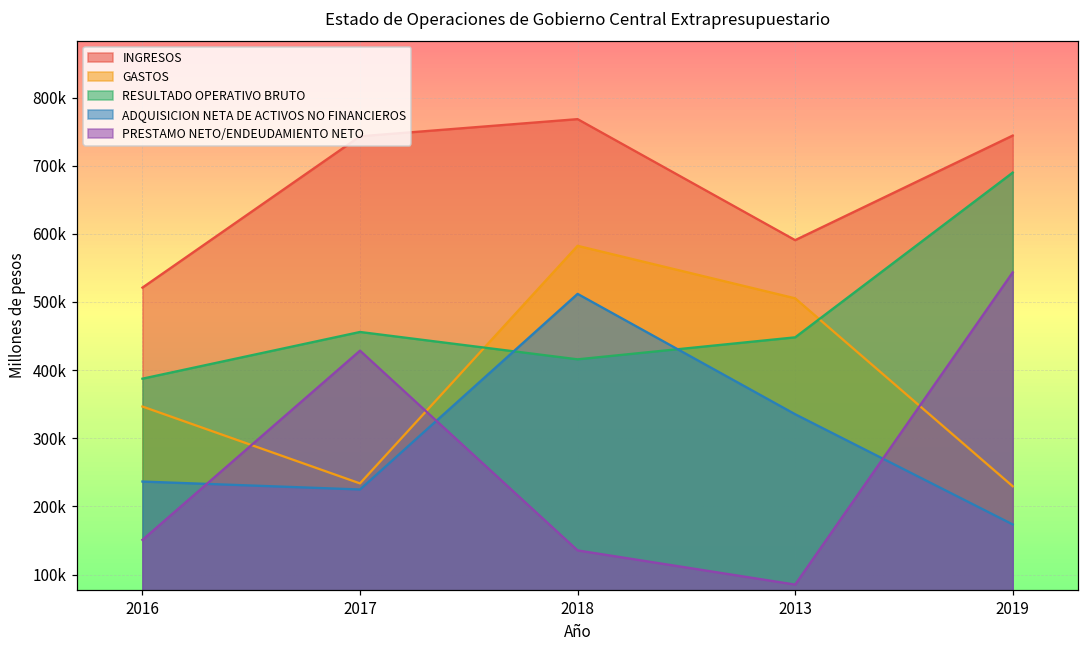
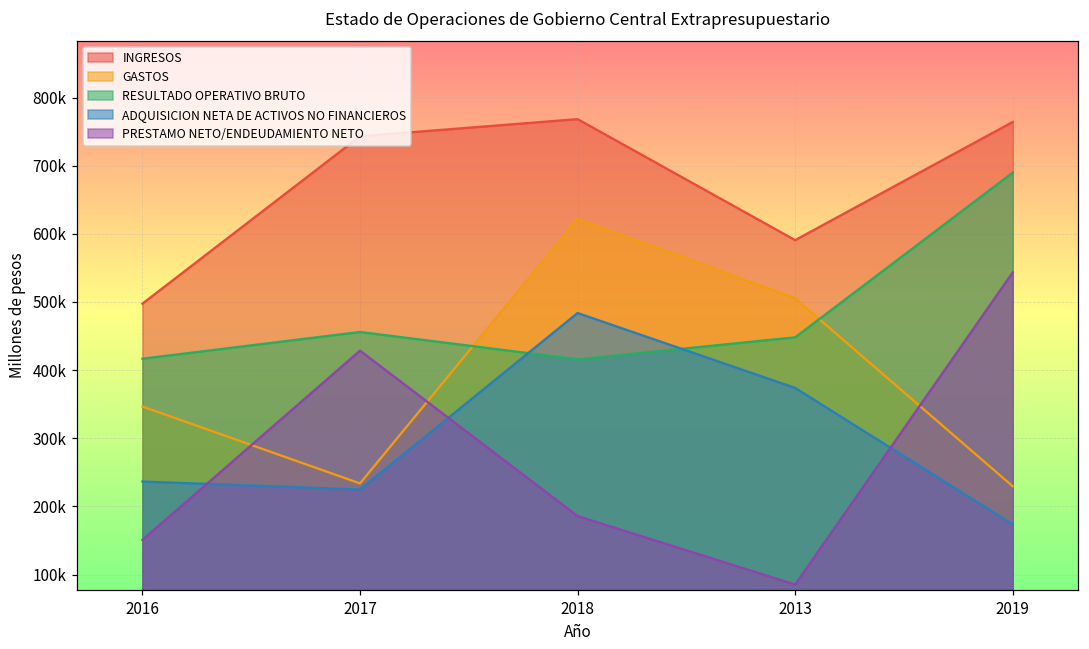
  {
    "INGRESOS": {
-     "2016": 520000,
+     "2016": 500000,
      "2018": 770000,
      "2013": 590000,
-     "2019": 740000
+     "2019": 760000
    },
    "GASTOS": {
      "2016": 350000,
      "2017": 230000,
-     "2018": 580000,
+     "2018": 620000,
      "2013": 510000,
      "2019": 230000
    },
    "RESULTADO OPERATIVO BRUTO": {
-     "2016": 390000,
+     "2016": 420000,
      "2017": 460000,
      "2018": 420000,
      "2013": 450000,
      "2019": 690000
    },
    "ADQUISICION NETA DE ACTIVOS NO FINANCIEROS": {
      "2016": 240000,
      "2017": 220000,
-     "2018": 510000,
-     "2013": 340000,
+     "2018": 480000,
+     "2013": 370000,
      "2019": 170000
    },
    "PRESTAMO NETO/ENDEUDAMIENTO NETO": {
      "2016": 150000,
      "2017": 430000,
-     "2018": 140000,
+     "2018": 190000,
      "2013": 90000,
      "2019": 540000
    }
  }
